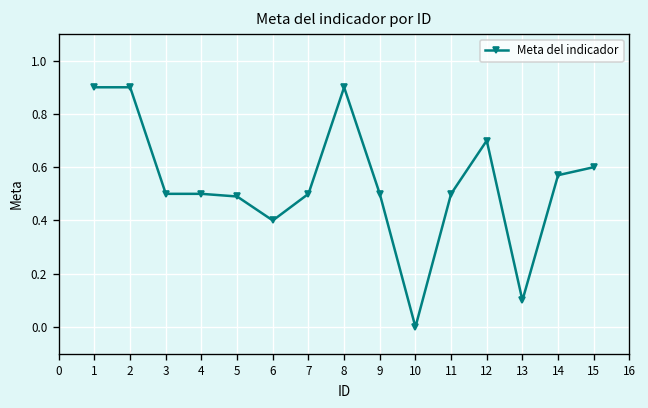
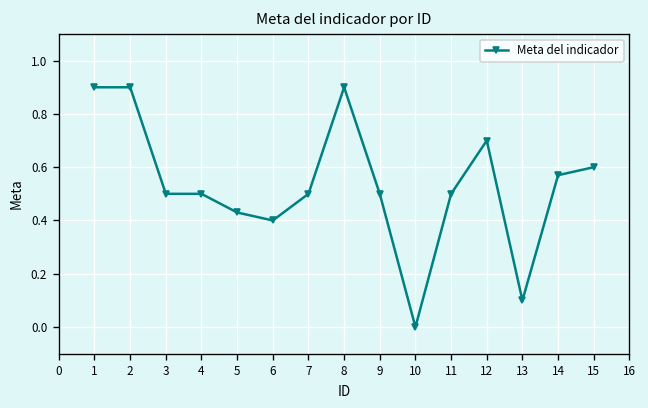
  {
    "1": 0.90,
    "2": 0.90,
    "3": 0.50,
    "4": 0.50,
-   "5": 0.49,
+   "5": 0.43,
    "6": 0.40,
    "7": 0.50,
    "8": 0.90,
    "9": 0.50,
    "10": 0.00,
    "11": 0.50,
    "12": 0.70,
    "13": 0.10,
    "14": 0.57,
    "15": 0.60
  }
